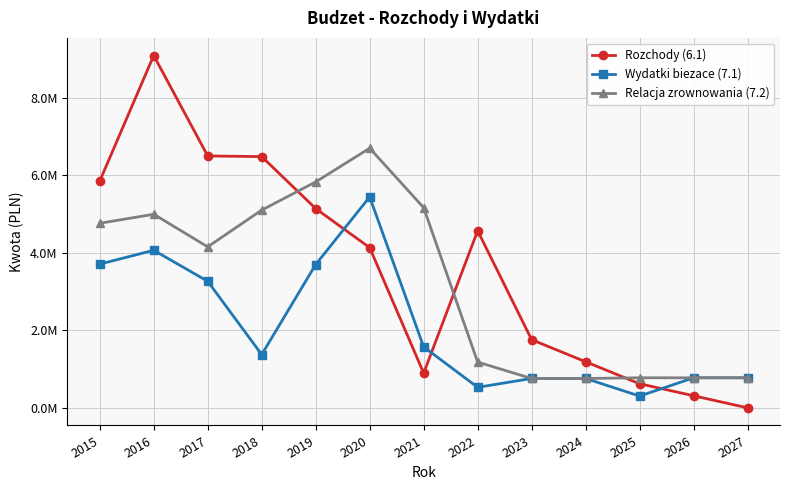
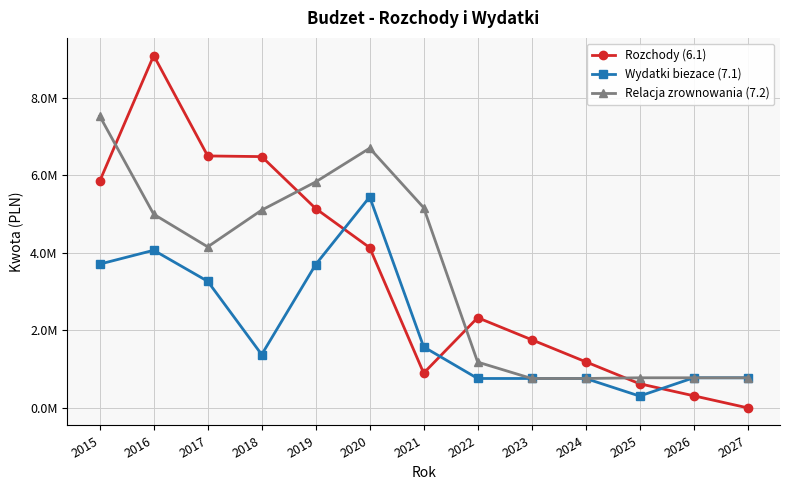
  {
    "Rozchody (6.1)": {
      "2015": 5900000,
      "2016": 9100000,
      "2017": 6500000,
      "2018": 6500000,
      "2019": 5100000,
      "2020": 4100000,
      "2021": 900000,
-     "2022": 4600000,
+     "2022": 2300000,
      "2023": 1800000,
      "2024": 1200000,
      "2025": 600000,
      "2026": 300000,
      "2027": 0
    },
    "Wydatki biezace (7.1)": {
      "2015": 3700000,
      "2016": 4100000,
      "2017": 3300000,
      "2018": 1400000,
      "2019": 3700000,
      "2020": 5400000,
      "2021": 1600000,
-     "2022": 500000,
+     "2022": 800000,
      "2025": 300000
    },
    "Relacja zrownowania (7.2)": {
-     "2015": 4800000,
+     "2015": 7500000,
      "2016": 5000000,
      "2017": 4200000,
      "2018": 5100000,
      "2019": 5800000,
      "2020": 6700000,
      "2021": 5200000,
      "2022": 1200000,
      "2025": 800000
    }
  }
